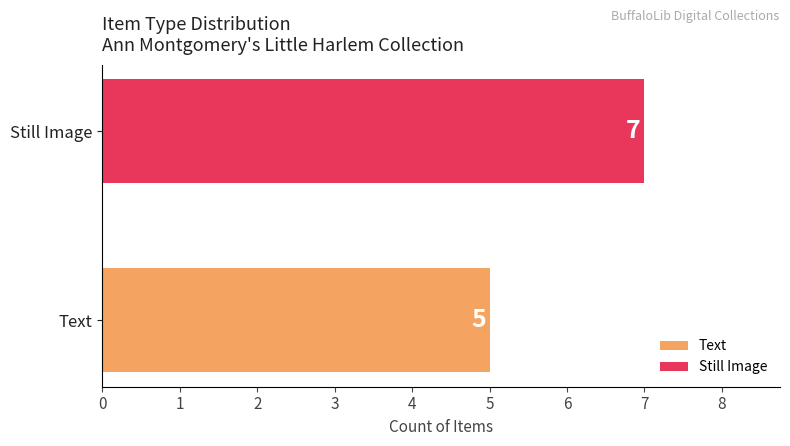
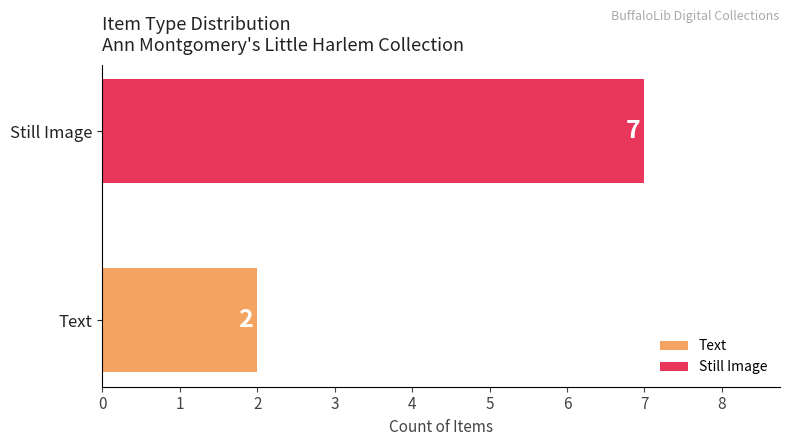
  {
    "Still Image": 7,
-   "Text": 5
+   "Text": 2
  }
